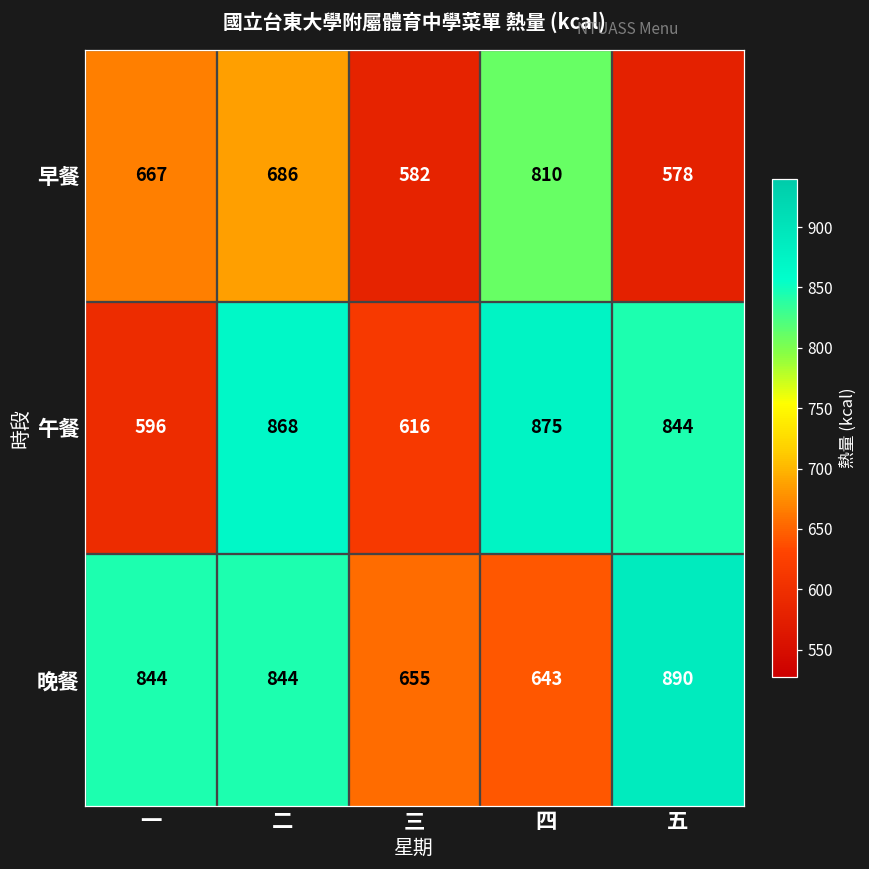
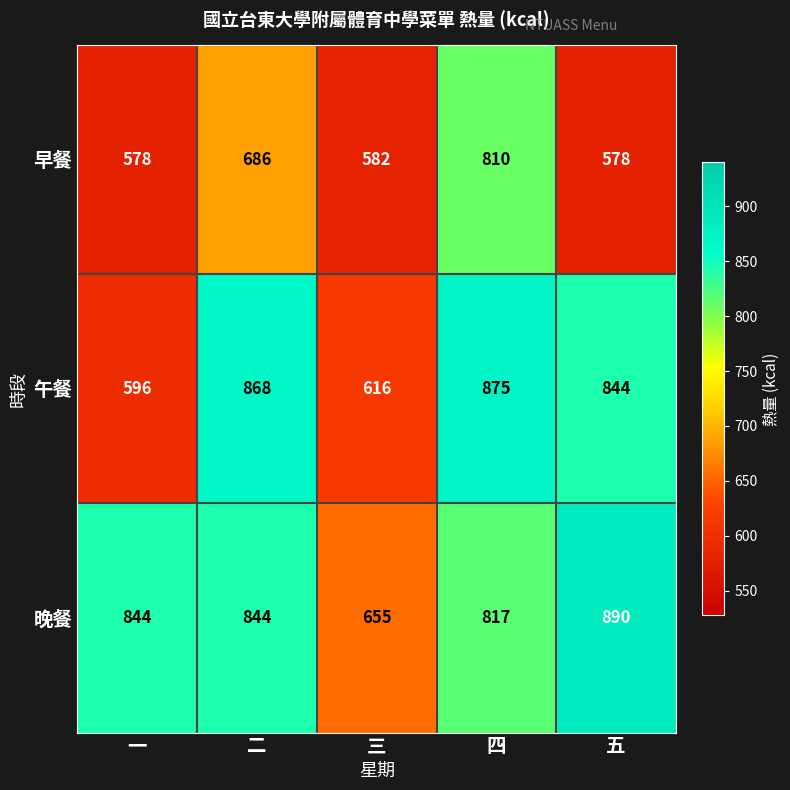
  {
    "早餐": {
-     "一": 667,
+     "一": 578,
      "二": 686,
      "三": 582,
      "四": 810,
      "五": 578
    },
    "午餐": {
      "一": 596,
      "二": 868,
      "三": 616,
      "四": 875,
      "五": 844
    },
    "晚餐": {
      "一": 844,
      "二": 844,
      "三": 655,
-     "四": 643,
+     "四": 817,
      "五": 890
    }
  }
